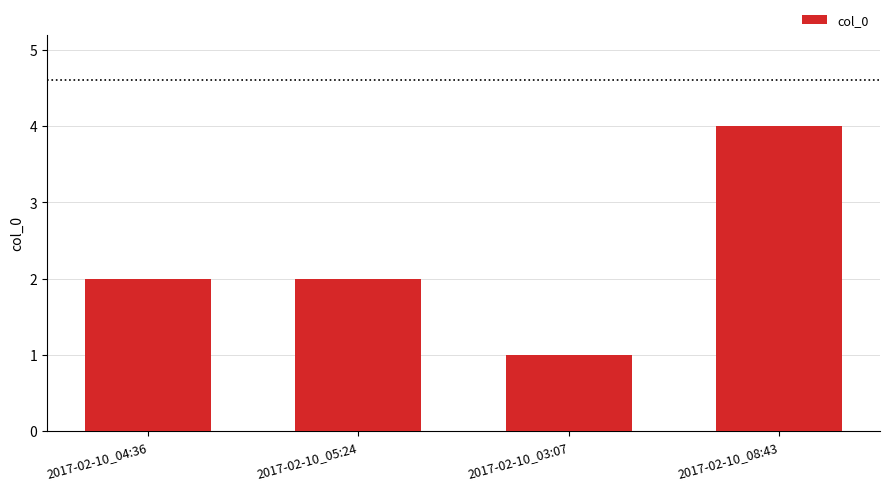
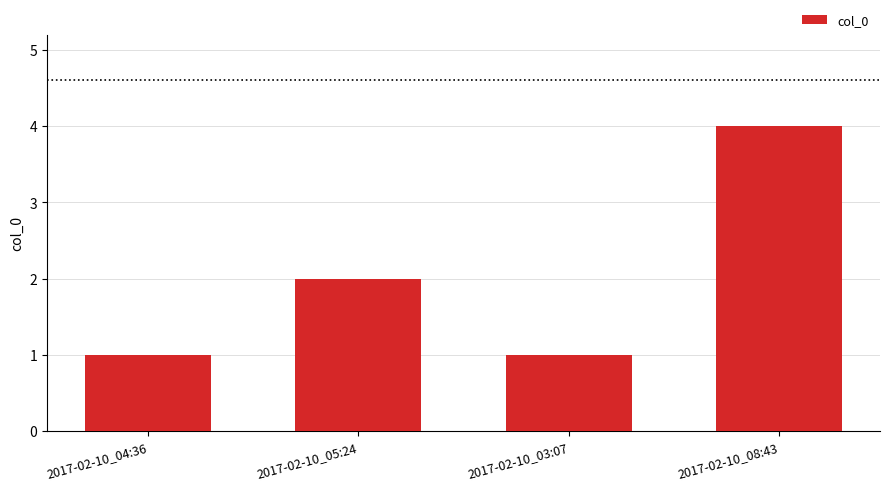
  {
-   "2017-02-10_04:36": 2,
+   "2017-02-10_04:36": 1,
    "2017-02-10_05:24": 2,
    "2017-02-10_03:07": 1,
    "2017-02-10_08:43": 4
  }
